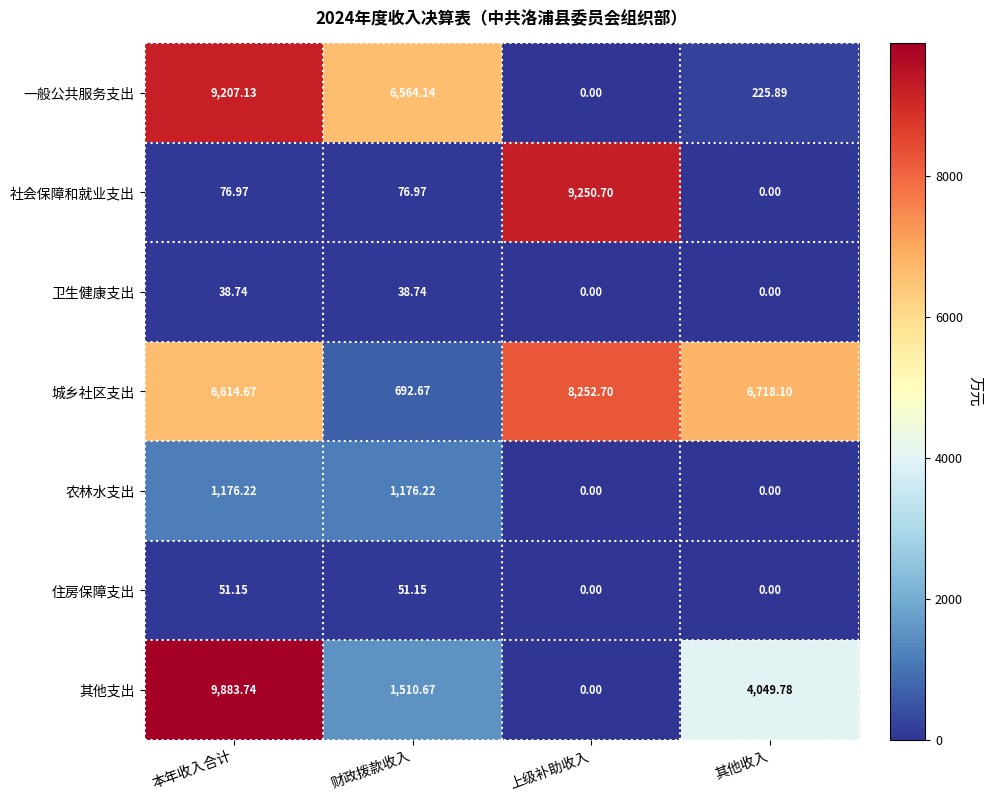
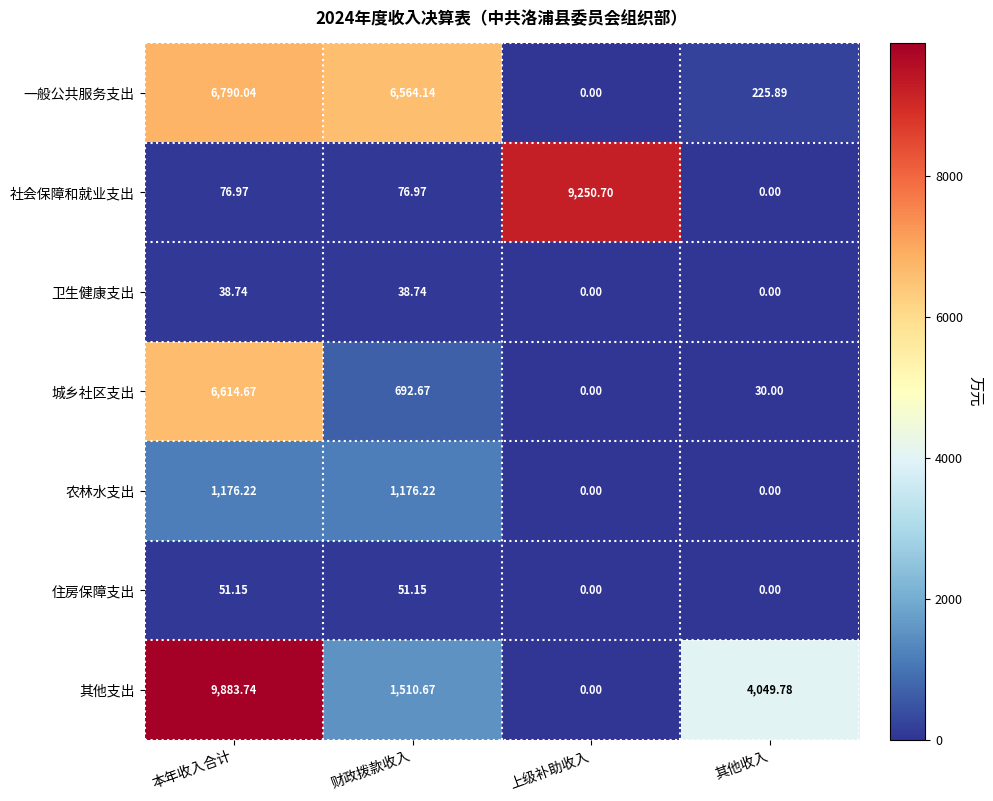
  {
    "一般公共服务支出": {
-     "本年收入合计": "9,207.13",
+     "本年收入合计": "6,790.04",
      "财政拨款收入": "6,564.14",
      "上级补助收入": "0.00",
      "其他收入": "225.89"
    },
    "社会保障和就业支出": {
      "本年收入合计": "76.97",
      "财政拨款收入": "76.97",
      "上级补助收入": "9,250.70",
      "其他收入": "0.00"
    },
    "卫生健康支出": {
      "本年收入合计": "38.74",
      "财政拨款收入": "38.74",
      "上级补助收入": "0.00",
      "其他收入": "0.00"
    },
    "城乡社区支出": {
      "本年收入合计": "6,614.67",
      "财政拨款收入": "692.67",
-     "上级补助收入": "8,252.70",
-     "其他收入": "6,718.10"
+     "上级补助收入": "0.00",
+     "其他收入": "30.00"
    },
    "农林水支出": {
      "本年收入合计": "1,176.22",
      "财政拨款收入": "1,176.22",
      "上级补助收入": "0.00",
      "其他收入": "0.00"
    },
    "住房保障支出": {
      "本年收入合计": "51.15",
      "财政拨款收入": "51.15",
      "上级补助收入": "0.00",
      "其他收入": "0.00"
    },
    "其他支出": {
      "本年收入合计": "9,883.74",
      "财政拨款收入": "1,510.67",
      "上级补助收入": "0.00",
      "其他收入": "4,049.78"
    }
  }
